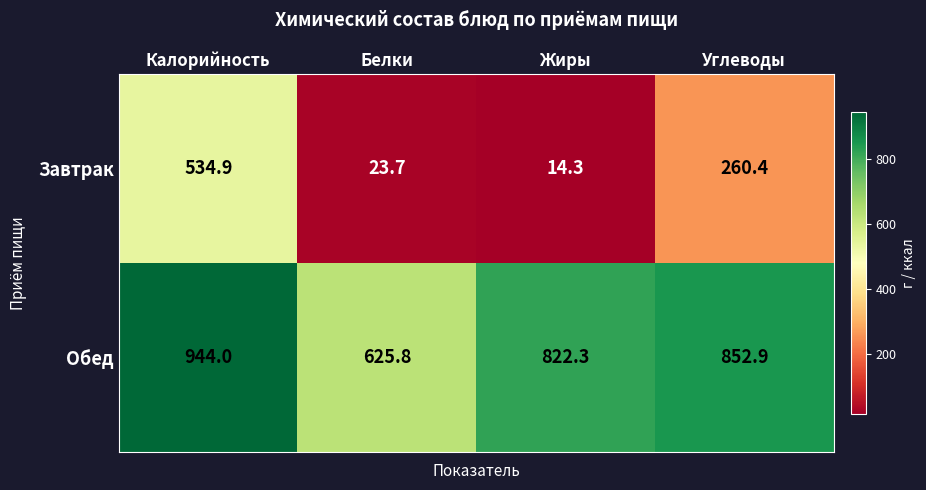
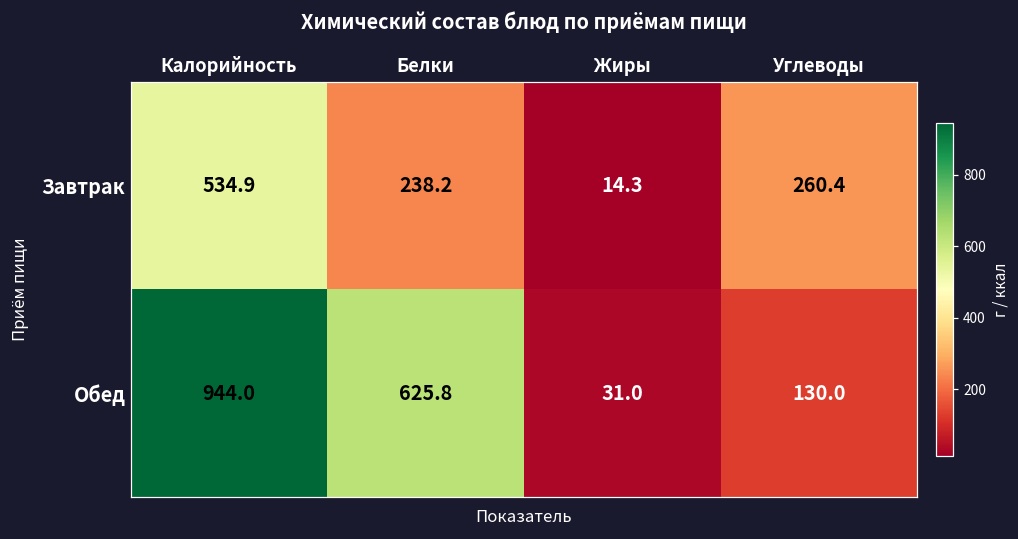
  {
    "Завтрак": {
      "Калорийность": 534.9,
-     "Белки": 23.7,
+     "Белки": 238.2,
      "Жиры": 14.3,
      "Углеводы": 260.4
    },
    "Обед": {
      "Калорийность": 944.0,
      "Белки": 625.8,
-     "Жиры": 822.3,
-     "Углеводы": 852.9
+     "Жиры": 31.0,
+     "Углеводы": 130.0
    }
  }
